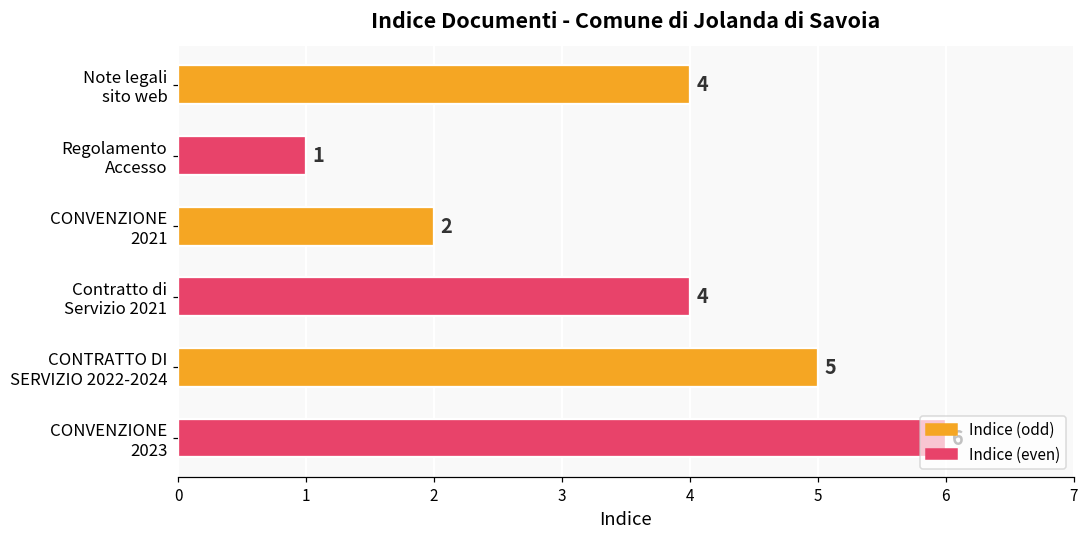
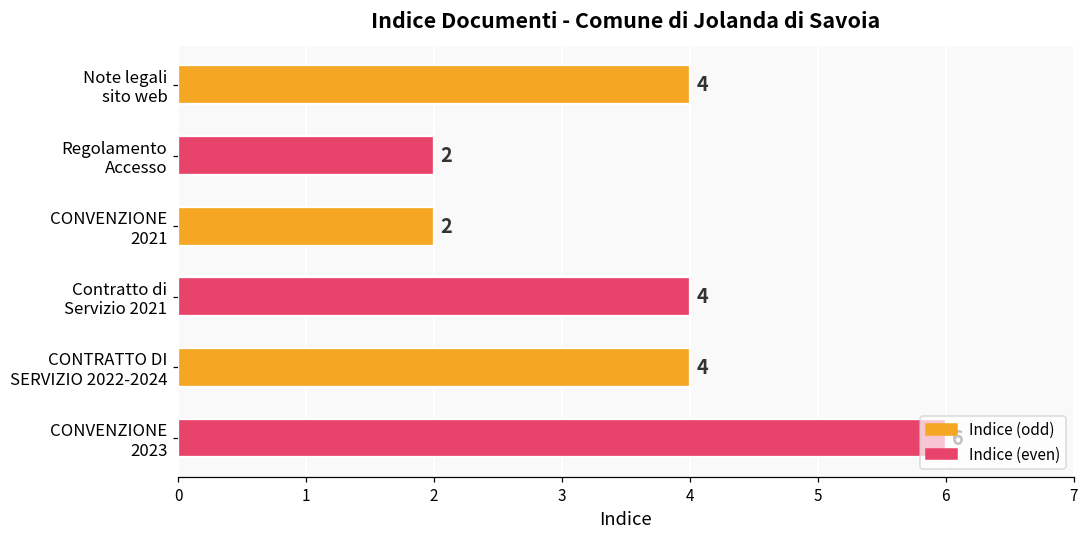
  {
    "Note legali sito web": 4,
-   "Regolamento Accesso": 1,
+   "Regolamento Accesso": 2,
    "CONVENZIONE 2021": 2,
    "Contratto di Servizio 2021": 4,
-   "CONTRATTO DI SERVIZIO 2022-2024": 5
+   "CONTRATTO DI SERVIZIO 2022-2024": 4
  }
